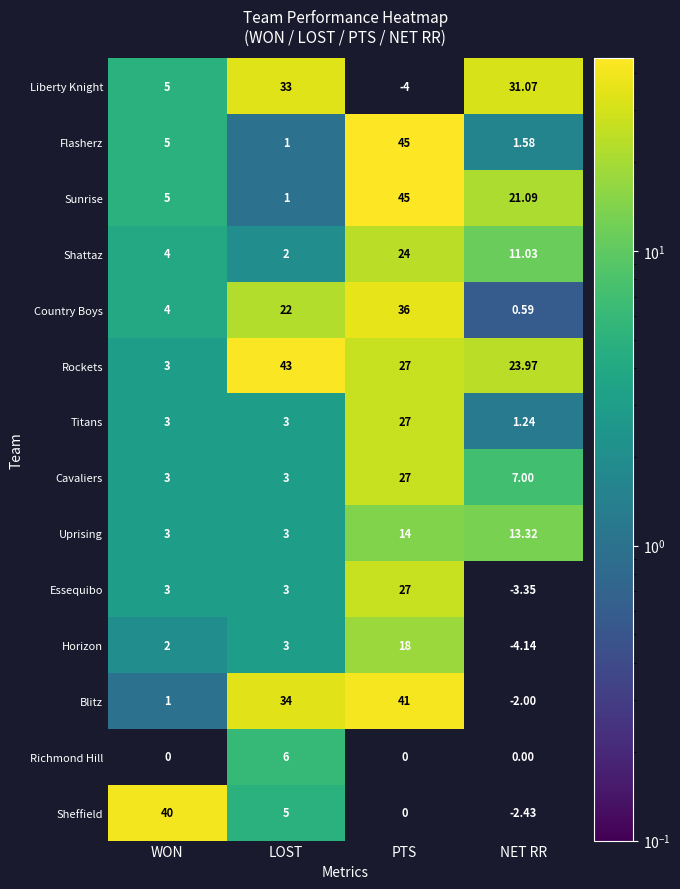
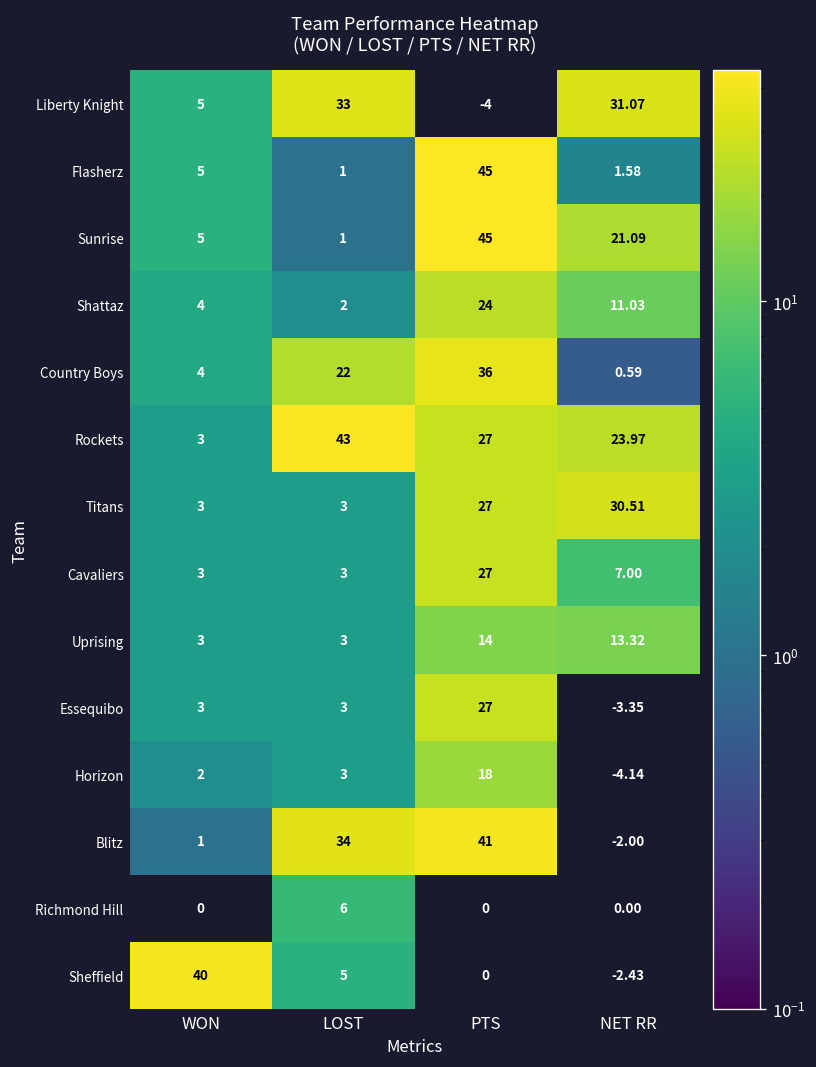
  {
    "Liberty Knight": {
      "WON": 5,
      "LOST": 33,
      "PTS": -4,
      "NET RR": 31.07
    },
    "Flasherz": {
      "WON": 5,
      "LOST": 1,
      "PTS": 45,
      "NET RR": 1.58
    },
    "Sunrise": {
      "WON": 5,
      "LOST": 1,
      "PTS": 45,
      "NET RR": 21.09
    },
    "Shattaz": {
      "WON": 4,
      "LOST": 2,
      "PTS": 24,
      "NET RR": 11.03
    },
    "Country Boys": {
      "WON": 4,
      "LOST": 22,
      "PTS": 36,
      "NET RR": 0.59
    },
    "Rockets": {
      "WON": 3,
      "LOST": 43,
      "PTS": 27,
      "NET RR": 23.97
    },
    "Titans": {
      "WON": 3,
      "LOST": 3,
      "PTS": 27,
-     "NET RR": 1.24
+     "NET RR": 30.51
    },
    "Cavaliers": {
      "WON": 3,
      "LOST": 3,
      "PTS": 27,
      "NET RR": 7.00
    },
    "Uprising": {
      "WON": 3,
      "LOST": 3,
      "PTS": 14,
      "NET RR": 13.32
    },
    "Essequibo": {
      "WON": 3,
      "LOST": 3,
      "PTS": 27,
      "NET RR": -3.35
    },
    "Horizon": {
      "WON": 2,
      "LOST": 3,
      "PTS": 18,
      "NET RR": -4.14
    },
    "Blitz": {
      "WON": 1,
      "LOST": 34,
      "PTS": 41,
      "NET RR": -2.00
    },
    "Richmond Hill": {
      "WON": 0,
      "LOST": 6,
      "PTS": 0,
      "NET RR": 0.00
    },
    "Sheffield": {
      "WON": 40,
      "LOST": 5,
      "PTS": 0,
      "NET RR": -2.43
    }
  }
